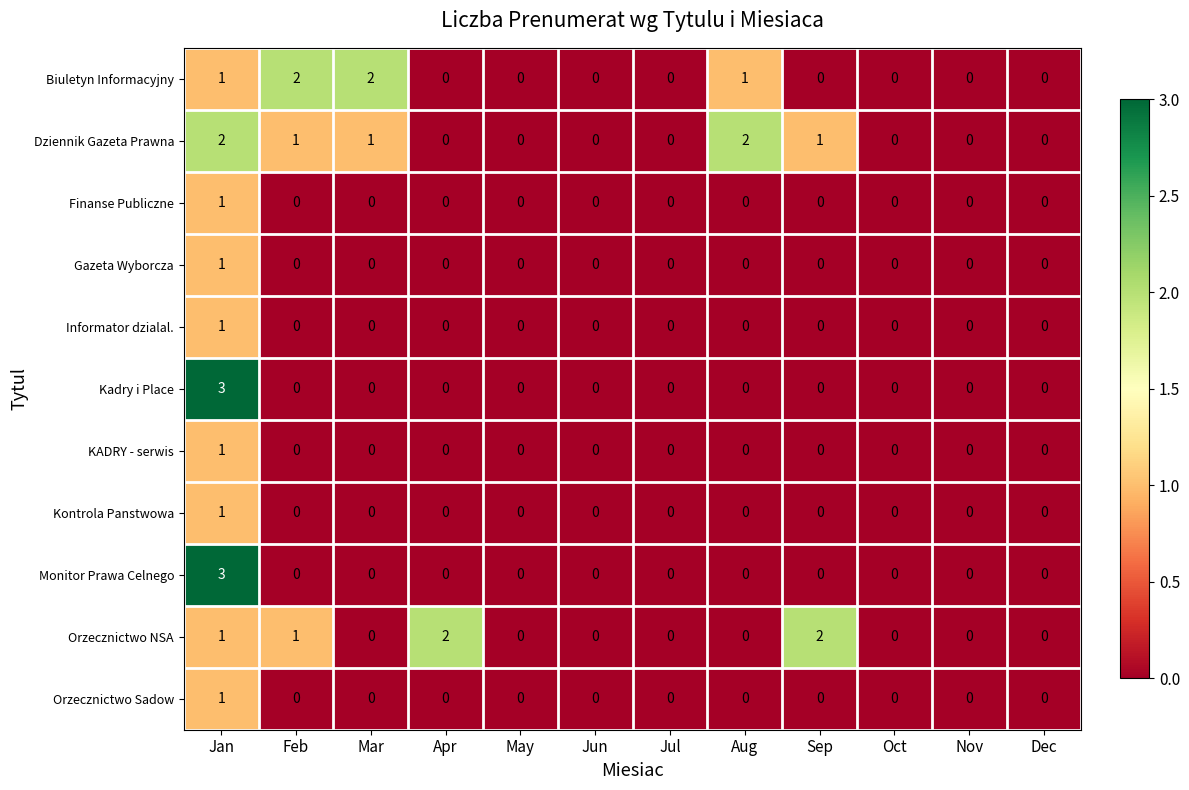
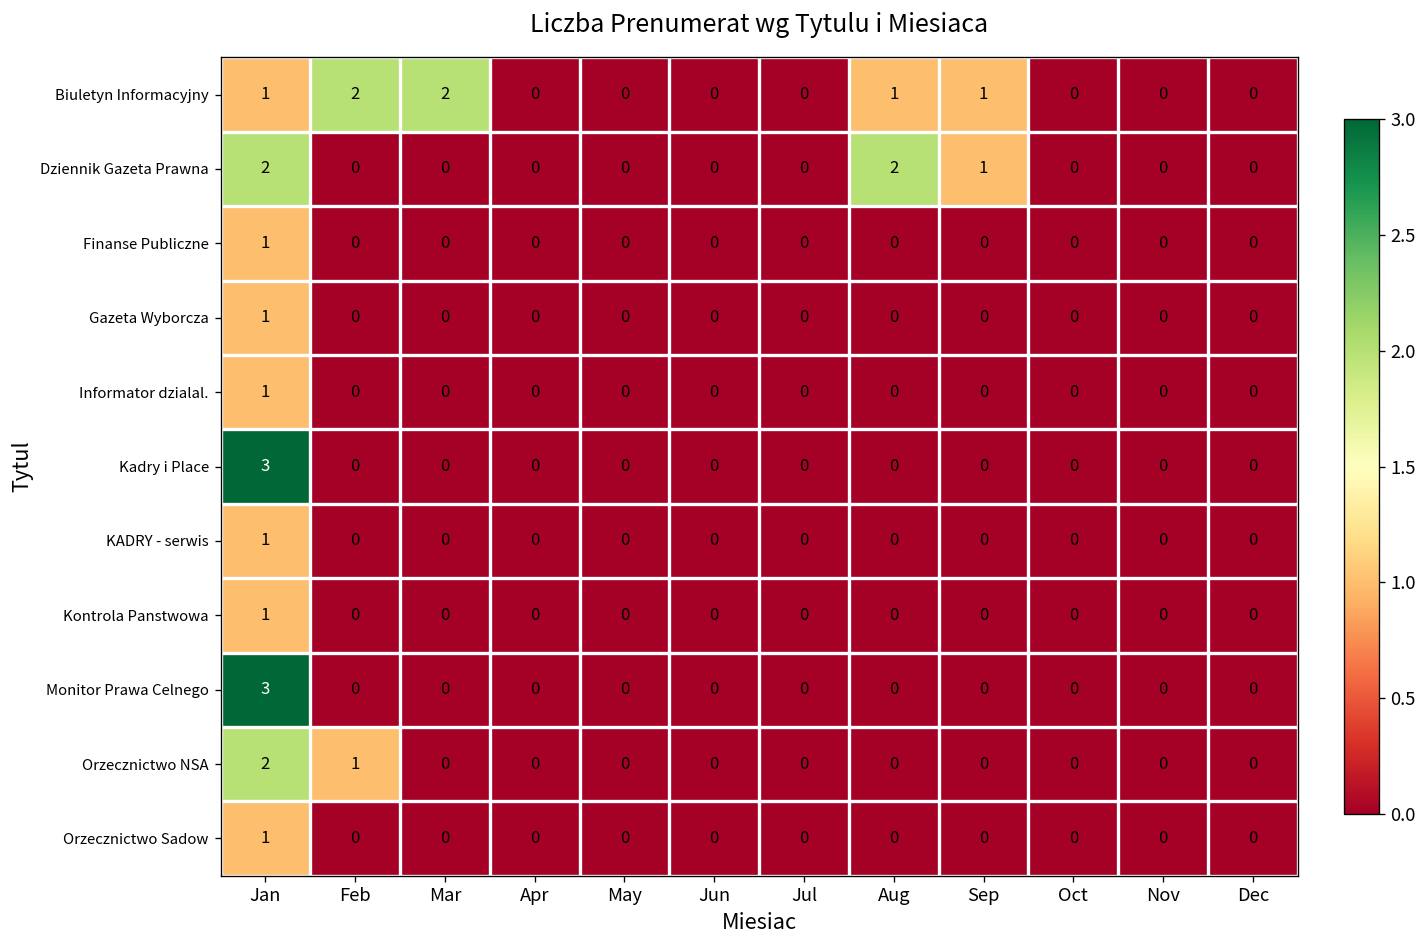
  {
    "Biuletyn Informacyjny": {
      "Jan": 1,
      "Feb": 2,
      "Mar": 2,
      "Apr": 0,
      "May": 0,
      "Jun": 0,
      "Jul": 0,
      "Aug": 1,
-     "Sep": 0,
+     "Sep": 1,
      "Oct": 0,
      "Nov": 0,
      "Dec": 0
    },
    "Dziennik Gazeta Prawna": {
      "Jan": 2,
-     "Feb": 1,
-     "Mar": 1,
+     "Feb": 0,
+     "Mar": 0,
      "Apr": 0,
      "May": 0,
      "Jun": 0,
      "Jul": 0,
      "Aug": 2,
      "Sep": 1,
      "Oct": 0,
      "Nov": 0,
      "Dec": 0
    },
    "Finanse Publiczne": {
      "Jan": 1,
      "Feb": 0,
      "Mar": 0,
      "Apr": 0,
      "May": 0,
      "Jun": 0,
      "Jul": 0,
      "Aug": 0,
      "Sep": 0,
      "Oct": 0,
      "Nov": 0,
      "Dec": 0
    },
    "Gazeta Wyborcza": {
      "Jan": 1,
      "Feb": 0,
      "Mar": 0,
      "Apr": 0,
      "May": 0,
      "Jun": 0,
      "Jul": 0,
      "Aug": 0,
      "Sep": 0,
      "Oct": 0,
      "Nov": 0,
      "Dec": 0
    },
    "Informator dzialal.": {
      "Jan": 1,
      "Feb": 0,
      "Mar": 0,
      "Apr": 0,
      "May": 0,
      "Jun": 0,
      "Jul": 0,
      "Aug": 0,
      "Sep": 0,
      "Oct": 0,
      "Nov": 0,
      "Dec": 0
    },
    "Kadry i Place": {
      "Jan": 3,
      "Feb": 0,
      "Mar": 0,
      "Apr": 0,
      "May": 0,
      "Jun": 0,
      "Jul": 0,
      "Aug": 0,
      "Sep": 0,
      "Oct": 0,
      "Nov": 0,
      "Dec": 0
    },
    "KADRY - serwis": {
      "Jan": 1,
      "Feb": 0,
      "Mar": 0,
      "Apr": 0,
      "May": 0,
      "Jun": 0,
      "Jul": 0,
      "Aug": 0,
      "Sep": 0,
      "Oct": 0,
      "Nov": 0,
      "Dec": 0
    },
    "Kontrola Panstwowa": {
      "Jan": 1,
      "Feb": 0,
      "Mar": 0,
      "Apr": 0,
      "May": 0,
      "Jun": 0,
      "Jul": 0,
      "Aug": 0,
      "Sep": 0,
      "Oct": 0,
      "Nov": 0,
      "Dec": 0
    },
    "Monitor Prawa Celnego": {
      "Jan": 3,
      "Feb": 0,
      "Mar": 0,
      "Apr": 0,
      "May": 0,
      "Jun": 0,
      "Jul": 0,
      "Aug": 0,
      "Sep": 0,
      "Oct": 0,
      "Nov": 0,
      "Dec": 0
    },
    "Orzecznictwo NSA": {
-     "Jan": 1,
+     "Jan": 2,
      "Feb": 1,
      "Mar": 0,
-     "Apr": 2,
+     "Apr": 0,
      "May": 0,
      "Jun": 0,
      "Jul": 0,
      "Aug": 0,
-     "Sep": 2,
+     "Sep": 0,
      "Oct": 0,
      "Nov": 0,
      "Dec": 0
    },
    "Orzecznictwo Sadow": {
      "Jan": 1,
      "Feb": 0,
      "Mar": 0,
      "Apr": 0,
      "May": 0,
      "Jun": 0,
      "Jul": 0,
      "Aug": 0,
      "Sep": 0,
      "Oct": 0,
      "Nov": 0,
      "Dec": 0
    }
  }
